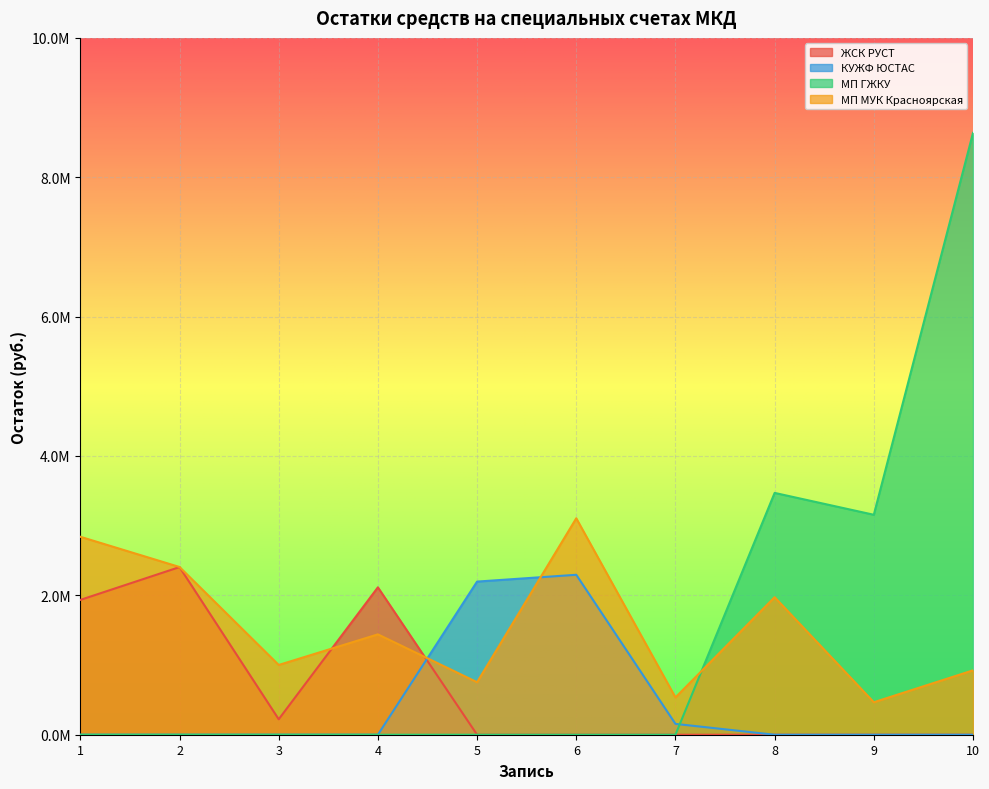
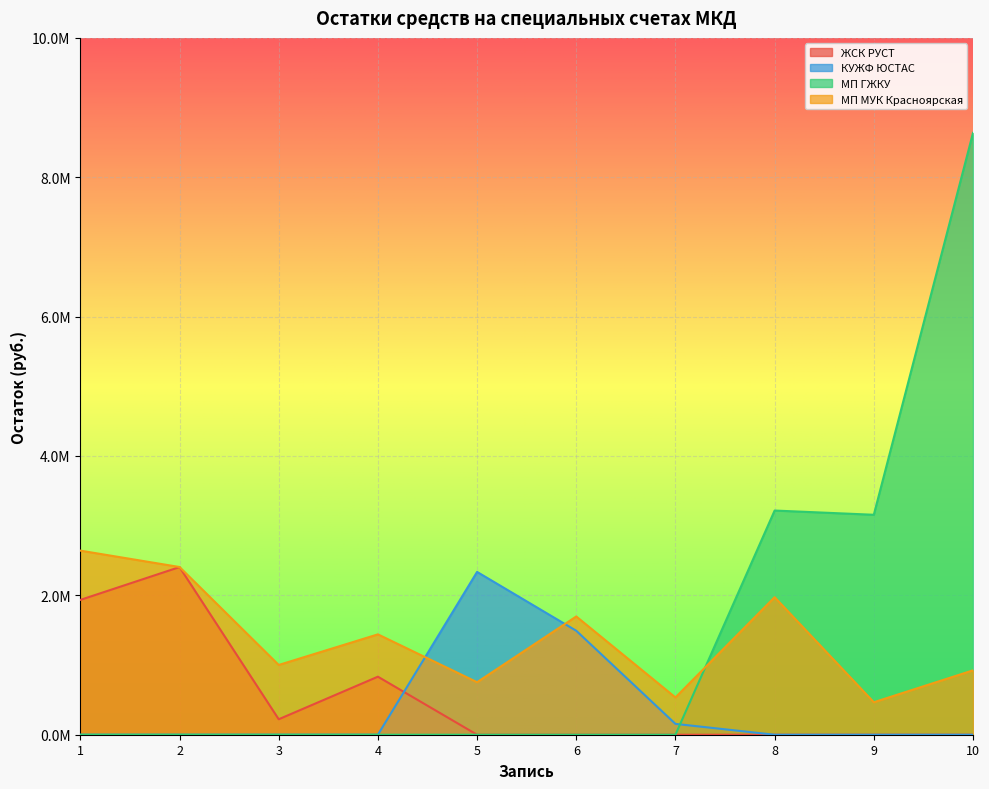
  {
    "ЖСК РУСТ": {
      "1": 1900000,
      "3": 200000,
-     "4": 2100000
+     "4": 800000
    },
    "КУЖФ ЮСТАС": {
-     "5": 2200000,
-     "6": 2300000,
+     "5": 2300000,
+     "6": 1500000,
      "7": 200000
    },
    "МП ГЖКУ": {
-     "8": 3500000,
+     "8": 3200000,
      "9": 3200000,
      "10": 8600000
    },
    "МП МУК Красноярская": {
-     "1": 2800000,
+     "1": 2600000,
      "3": 1000000,
      "4": 1400000,
      "5": 800000,
-     "6": 3100000,
+     "6": 1700000,
      "7": 500000,
      "8": 2000000,
      "9": 500000,
      "10": 900000
    }
  }
